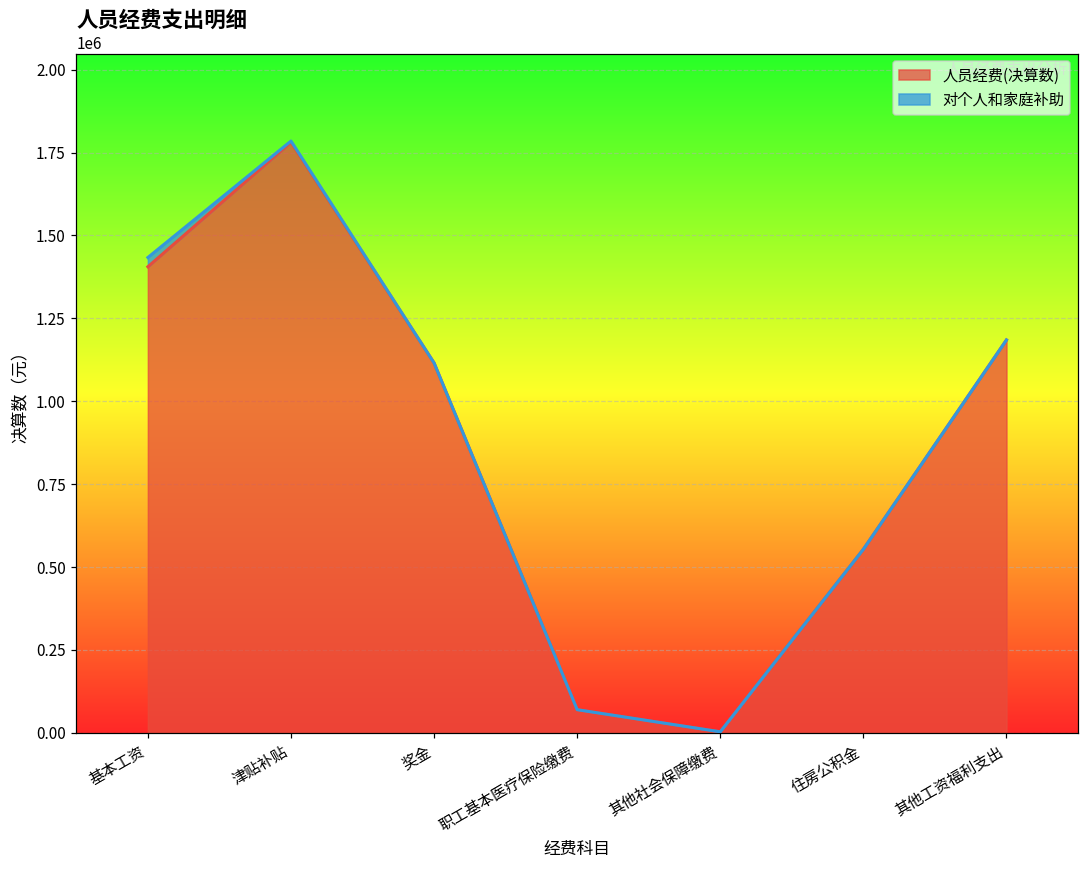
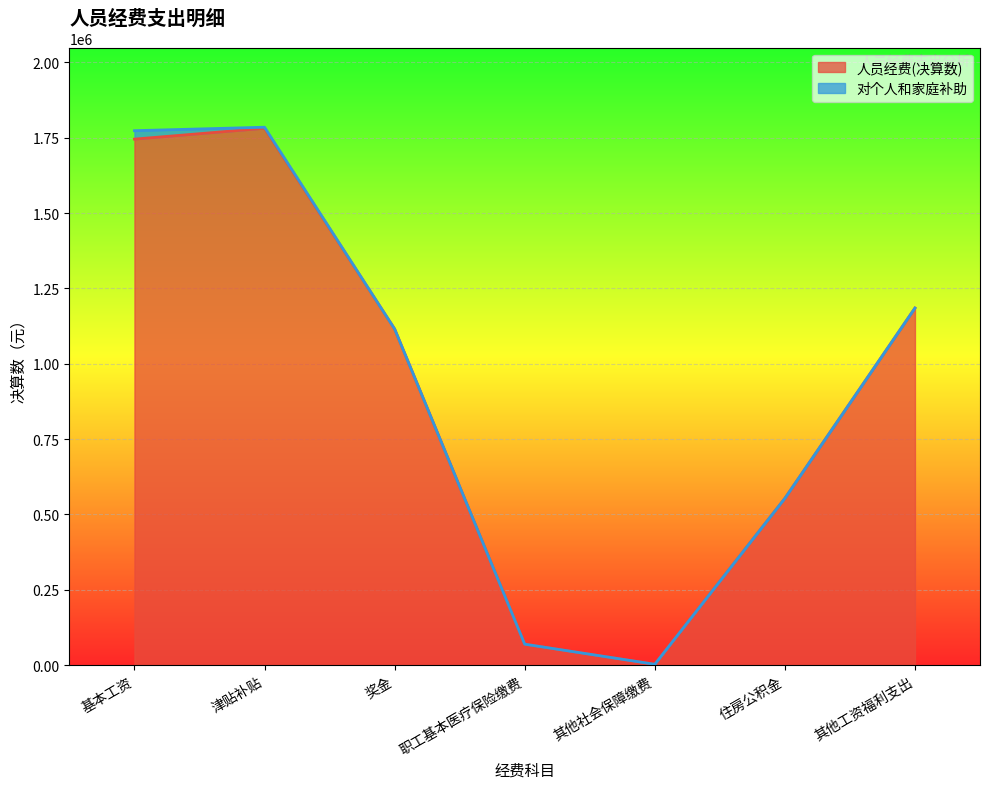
  {
    "人员经费(决算数)": {
-     "基本工资": 1410000
+     "基本工资": 1750000
    },
    "对个人和家庭补助": {
      "基本工资": 30000
    }
  }
